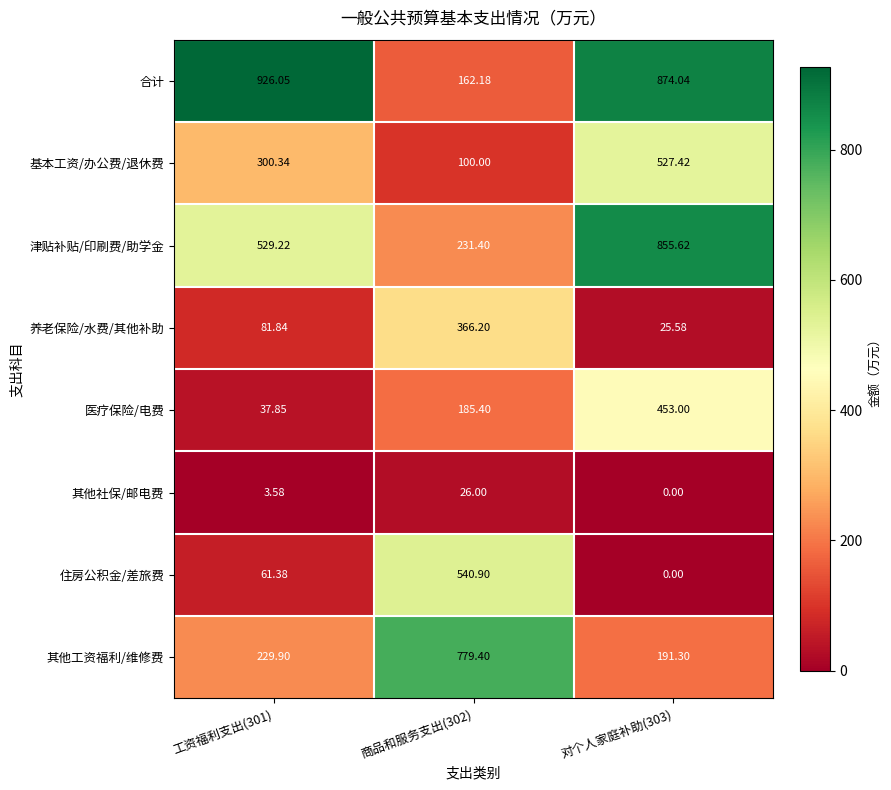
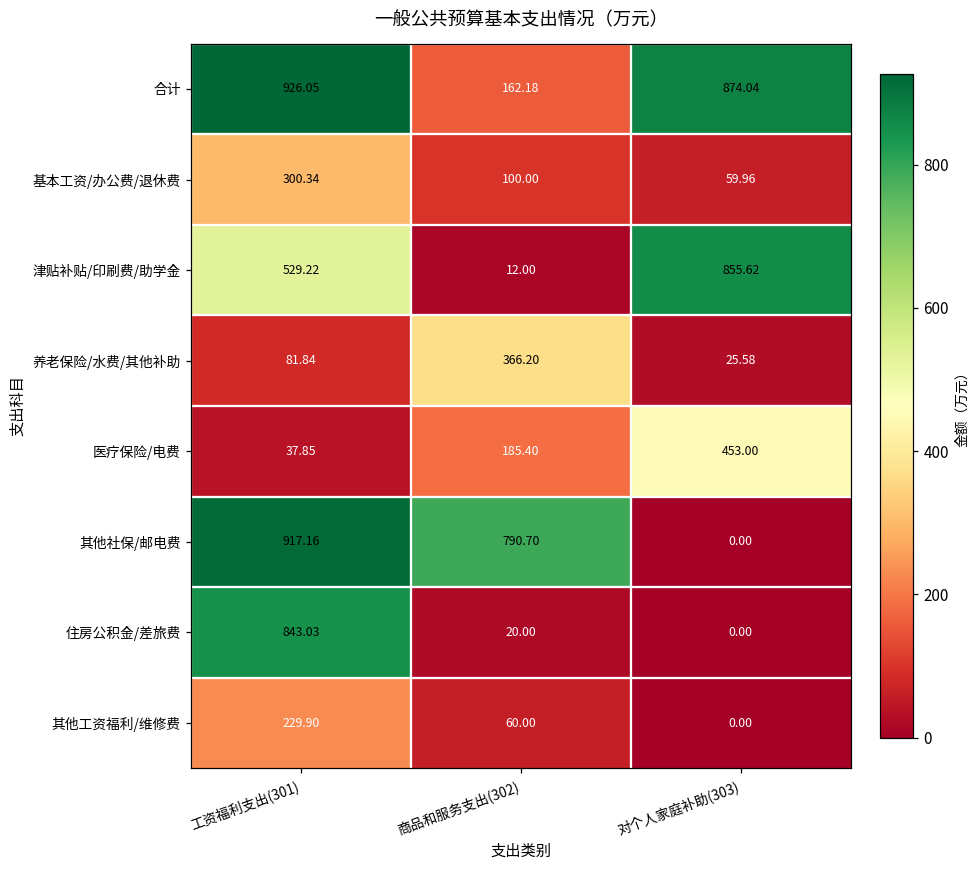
  {
    "合计": {
      "工资福利支出(301)": 926.05,
      "商品和服务支出(302)": 162.18,
      "对个人家庭补助(303)": 874.04
    },
    "基本工资/办公费/退休费": {
      "工资福利支出(301)": 300.34,
      "商品和服务支出(302)": 100.00,
-     "对个人家庭补助(303)": 527.42
+     "对个人家庭补助(303)": 59.96
    },
    "津贴补贴/印刷费/助学金": {
      "工资福利支出(301)": 529.22,
-     "商品和服务支出(302)": 231.40,
+     "商品和服务支出(302)": 12.00,
      "对个人家庭补助(303)": 855.62
    },
    "养老保险/水费/其他补助": {
      "工资福利支出(301)": 81.84,
      "商品和服务支出(302)": 366.20,
      "对个人家庭补助(303)": 25.58
    },
    "医疗保险/电费": {
      "工资福利支出(301)": 37.85,
      "商品和服务支出(302)": 185.40,
      "对个人家庭补助(303)": 453.00
    },
    "其他社保/邮电费": {
-     "工资福利支出(301)": 3.58,
-     "商品和服务支出(302)": 26.00,
+     "工资福利支出(301)": 917.16,
+     "商品和服务支出(302)": 790.70,
      "对个人家庭补助(303)": 0.00
    },
    "住房公积金/差旅费": {
-     "工资福利支出(301)": 61.38,
-     "商品和服务支出(302)": 540.90,
+     "工资福利支出(301)": 843.03,
+     "商品和服务支出(302)": 20.00,
      "对个人家庭补助(303)": 0.00
    },
    "其他工资福利/维修费": {
      "工资福利支出(301)": 229.90,
-     "商品和服务支出(302)": 779.40,
-     "对个人家庭补助(303)": 191.30
+     "商品和服务支出(302)": 60.00,
+     "对个人家庭补助(303)": 0.00
    }
  }
